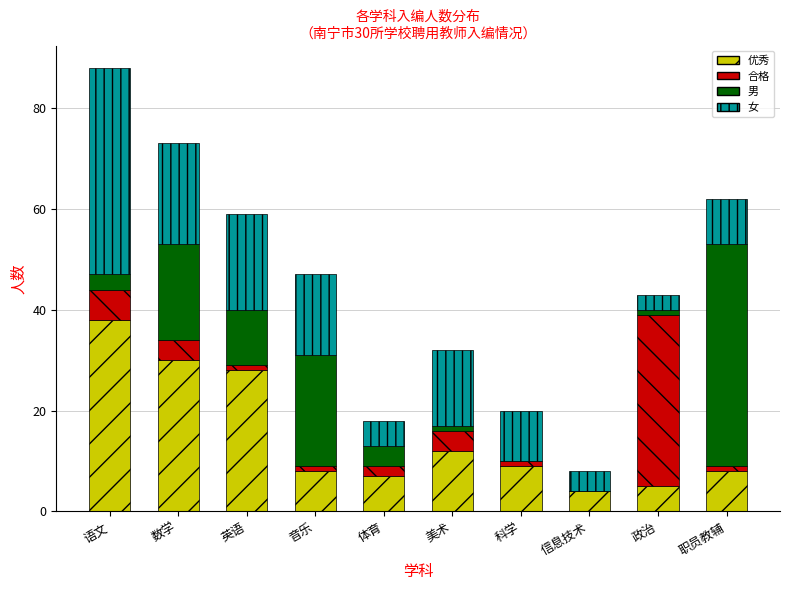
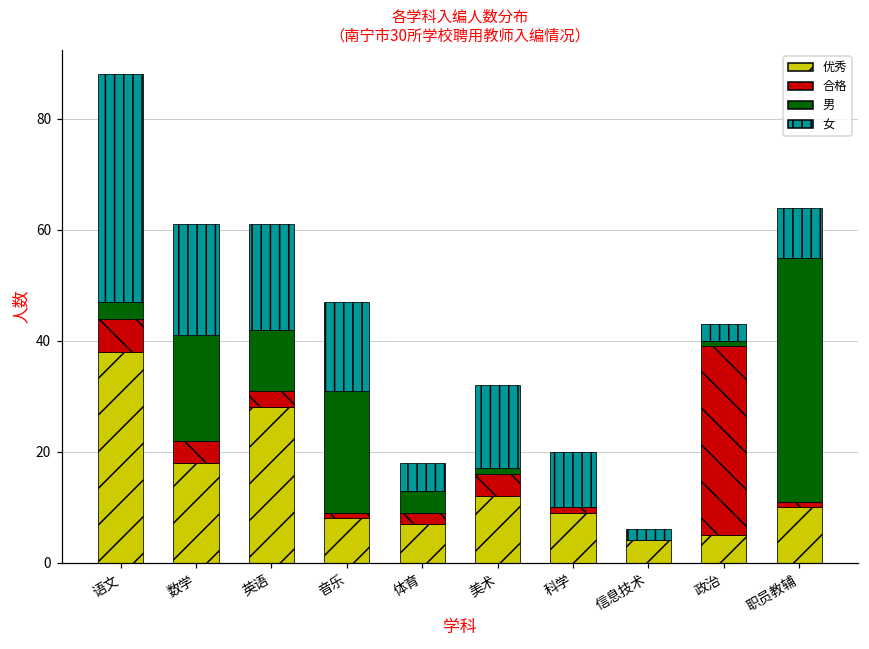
  {
    "优秀": {
      "语文": 38,
-     "数学": 30,
+     "数学": 18,
      "英语": 28,
      "音乐": 8,
      "体育": 7,
      "美术": 12,
      "科学": 9,
      "信息技术": 4,
      "政治": 5,
-     "职员教辅": 8
+     "职员教辅": 10
    },
    "合格": {
      "语文": 6,
      "数学": 4,
-     "英语": 1,
+     "英语": 3,
      "音乐": 1,
      "体育": 2,
      "美术": 4,
      "科学": 1,
      "信息技术": 0,
      "政治": 34,
      "职员教辅": 1
    },
    "男": {
      "语文": 3,
      "数学": 19,
      "英语": 11,
      "音乐": 22,
      "体育": 4,
      "美术": 1,
      "科学": 0,
      "信息技术": 0,
      "政治": 1,
      "职员教辅": 44
    },
    "女": {
      "语文": 41,
      "数学": 20,
      "英语": 19,
      "音乐": 16,
      "体育": 5,
      "美术": 15,
      "科学": 10,
-     "信息技术": 4,
+     "信息技术": 2,
      "政治": 3,
      "职员教辅": 9
    }
  }
